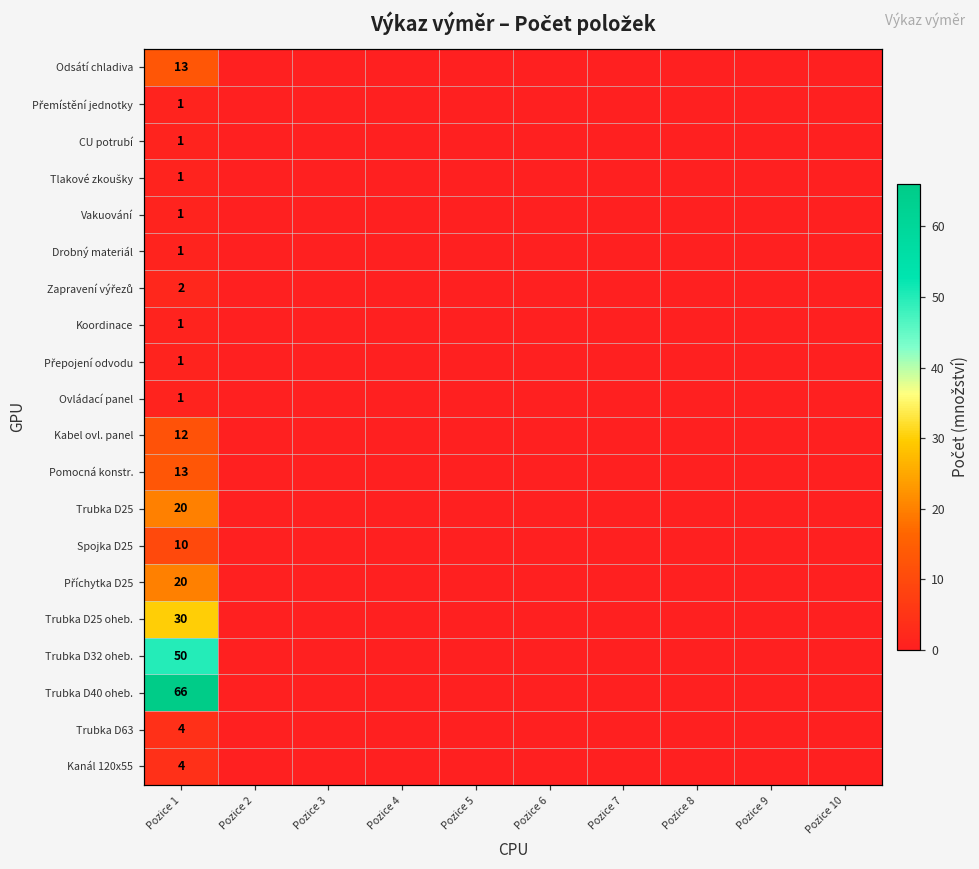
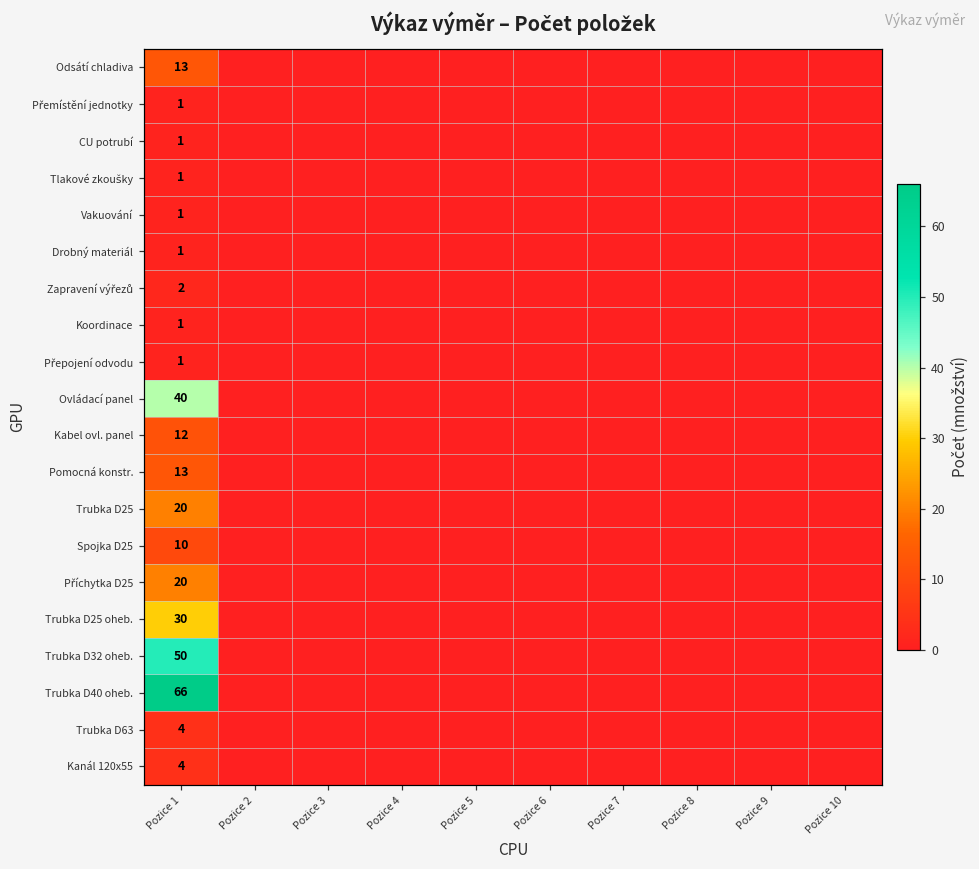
  {
    "Odsátí chladiva": {
      "Pozice 1": 13
    },
    "Přemístění jednotky": {
      "Pozice 1": 1
    },
    "CU potrubí": {
      "Pozice 1": 1
    },
    "Tlakové zkoušky": {
      "Pozice 1": 1
    },
    "Vakuování": {
      "Pozice 1": 1
    },
    "Drobný materiál": {
      "Pozice 1": 1
    },
    "Zapravení výřezů": {
      "Pozice 1": 2
    },
    "Koordinace": {
      "Pozice 1": 1
    },
    "Přepojení odvodu": {
      "Pozice 1": 1
    },
    "Ovládací panel": {
-     "Pozice 1": 1
+     "Pozice 1": 40
    },
    "Kabel ovl. panel": {
      "Pozice 1": 12
    },
    "Pomocná konstr.": {
      "Pozice 1": 13
    },
    "Trubka D25": {
      "Pozice 1": 20
    },
    "Spojka D25": {
      "Pozice 1": 10
    },
    "Příchytka D25": {
      "Pozice 1": 20
    },
    "Trubka D25 oheb.": {
      "Pozice 1": 30
    },
    "Trubka D32 oheb.": {
      "Pozice 1": 50
    },
    "Trubka D40 oheb.": {
      "Pozice 1": 66
    },
    "Trubka D63": {
      "Pozice 1": 4
    },
    "Kanál 120x55": {
      "Pozice 1": 4
    }
  }
